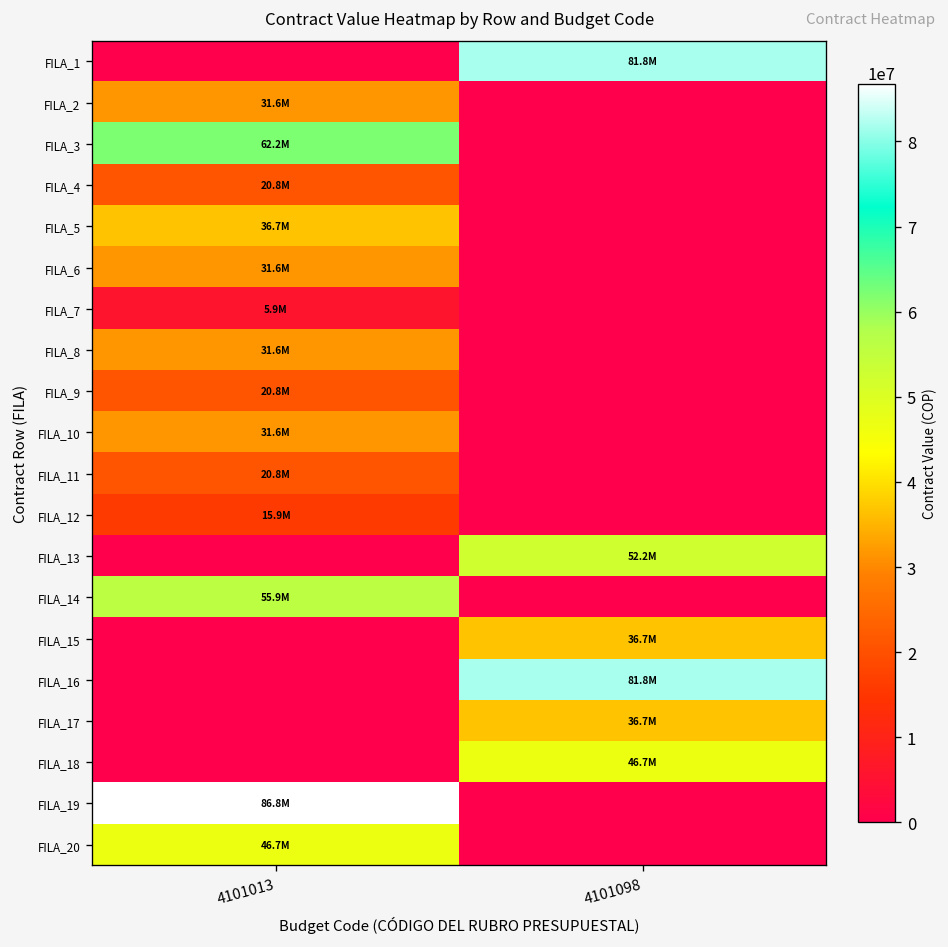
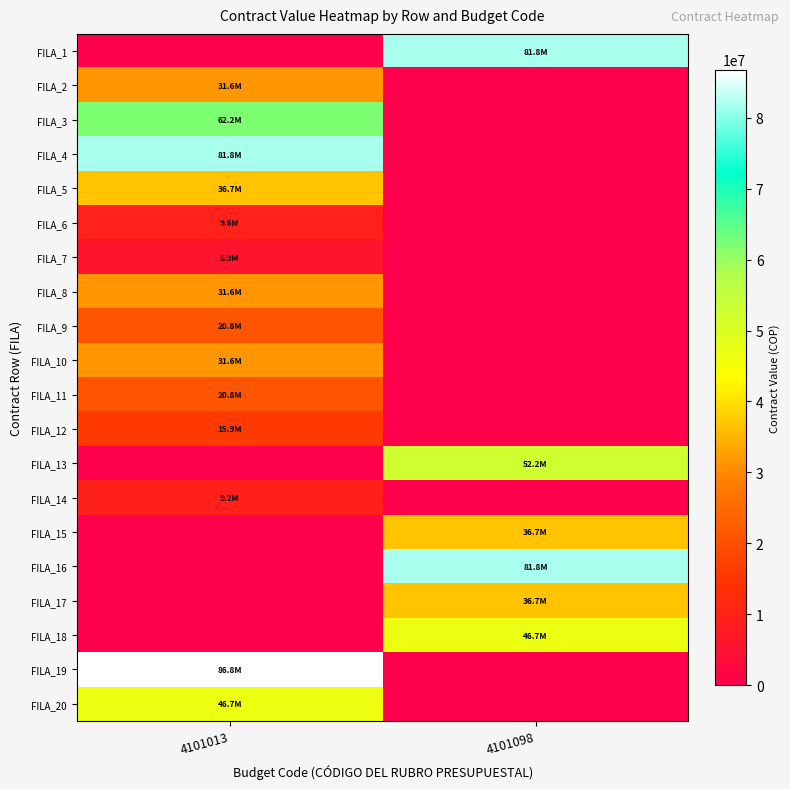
  {
    "FILA_1": {
      "4101098": "81.8M"
    },
    "FILA_2": {
      "4101013": "31.6M"
    },
    "FILA_3": {
      "4101013": "62.2M"
    },
    "FILA_4": {
-     "4101013": "20.8M"
+     "4101013": "81.8M"
    },
    "FILA_5": {
      "4101013": "36.7M"
    },
    "FILA_6": {
-     "4101013": "31.6M"
+     "4101013": "9.6M"
    },
    "FILA_7": {
      "4101013": "5.9M"
    },
    "FILA_8": {
      "4101013": "31.6M"
    },
    "FILA_9": {
      "4101013": "20.8M"
    },
    "FILA_10": {
      "4101013": "31.6M"
    },
    "FILA_11": {
      "4101013": "20.8M"
    },
    "FILA_12": {
      "4101013": "15.9M"
    },
    "FILA_13": {
      "4101098": "52.2M"
    },
    "FILA_14": {
-     "4101013": "55.9M"
+     "4101013": "9.2M"
    },
    "FILA_15": {
      "4101098": "36.7M"
    },
    "FILA_16": {
      "4101098": "81.8M"
    },
    "FILA_17": {
      "4101098": "36.7M"
    },
    "FILA_18": {
      "4101098": "46.7M"
    },
    "FILA_19": {
      "4101013": "86.8M"
    },
    "FILA_20": {
      "4101013": "46.7M"
    }
  }
